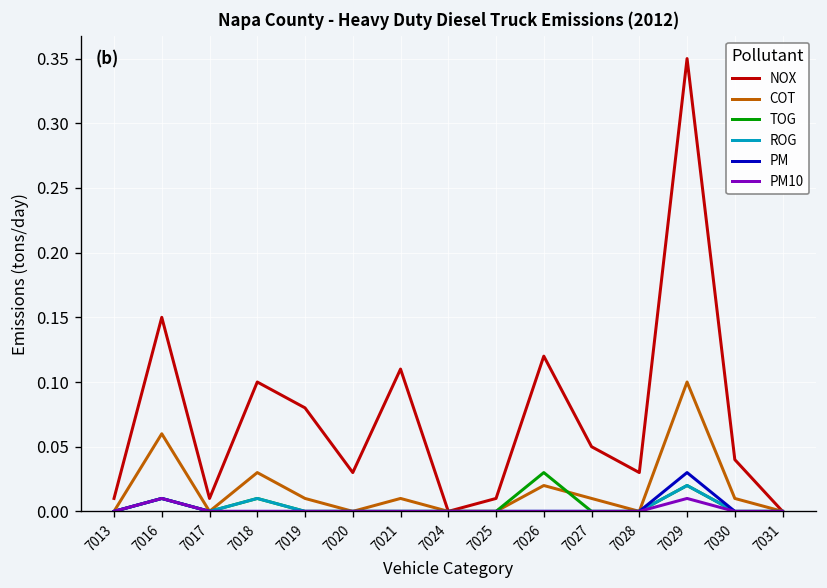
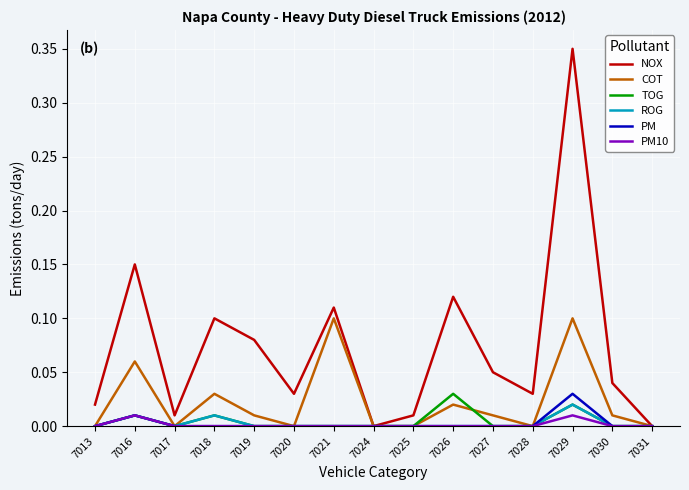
  {
    "NOX": {
-     "7013": 0.01,
+     "7013": 0.02,
      "7016": 0.15,
      "7017": 0.01,
      "7018": 0.10,
      "7019": 0.08,
      "7020": 0.03,
      "7021": 0.11,
      "7025": 0.01,
      "7026": 0.12,
      "7027": 0.05,
      "7028": 0.03,
      "7029": 0.35,
      "7030": 0.04
    },
    "COT": {
      "7016": 0.06,
      "7018": 0.03,
      "7019": 0.01,
-     "7021": 0.01,
+     "7021": 0.10,
      "7026": 0.02,
      "7027": 0.01,
      "7029": 0.10,
      "7030": 0.01
    },
    "TOG": {
      "7026": 0.03
    },
    "PM": {
      "7029": 0.03
    },
    "PM10": {
      "7029": 0.01
    }
  }
